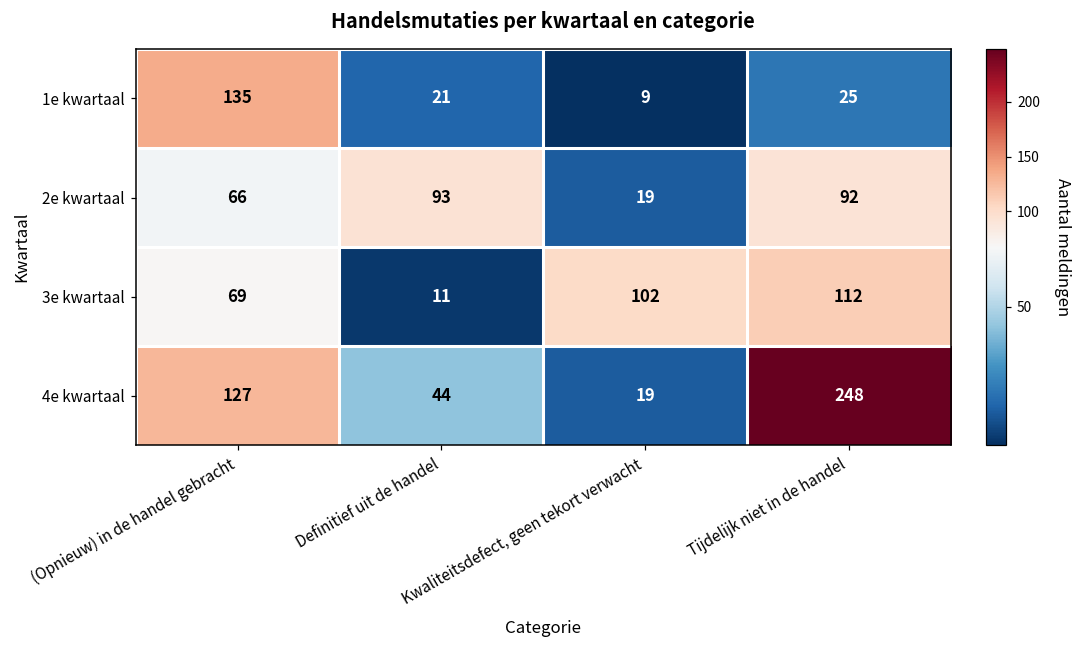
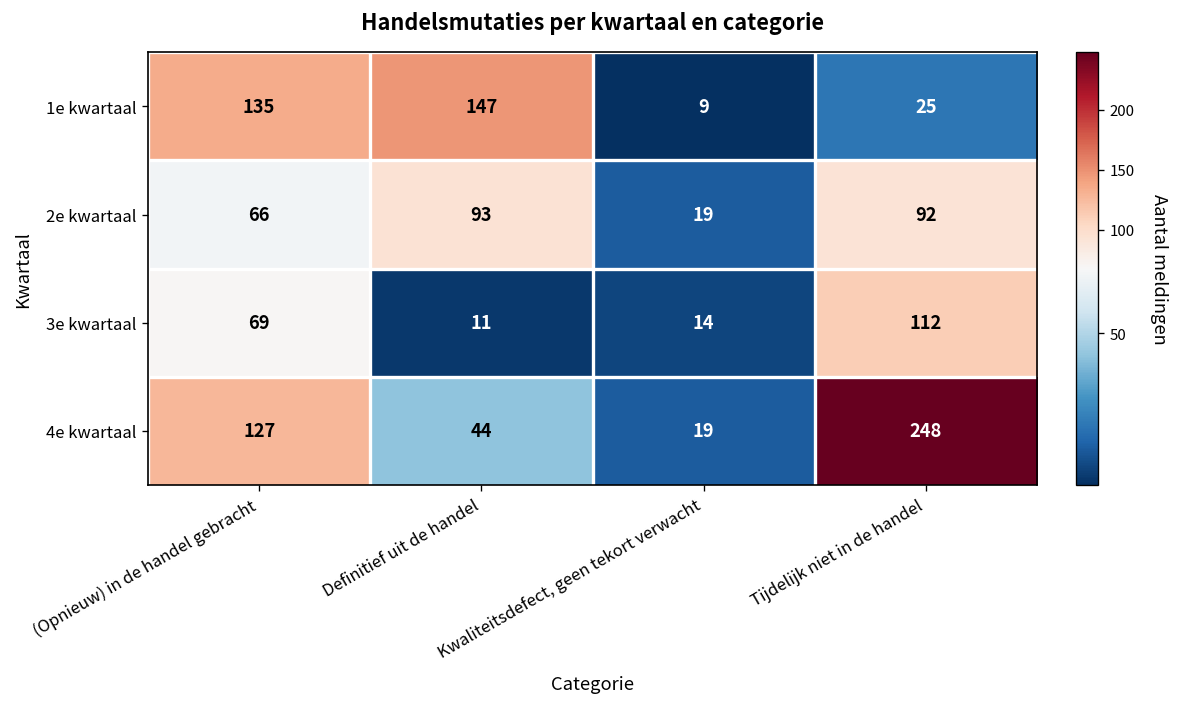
  {
    "1e kwartaal": {
      "(Opnieuw) in de handel gebracht": 135,
-     "Definitief uit de handel": 21,
+     "Definitief uit de handel": 147,
      "Kwaliteitsdefect, geen tekort verwacht": 9,
      "Tijdelijk niet in de handel": 25
    },
    "2e kwartaal": {
      "(Opnieuw) in de handel gebracht": 66,
      "Definitief uit de handel": 93,
      "Kwaliteitsdefect, geen tekort verwacht": 19,
      "Tijdelijk niet in de handel": 92
    },
    "3e kwartaal": {
      "(Opnieuw) in de handel gebracht": 69,
      "Definitief uit de handel": 11,
-     "Kwaliteitsdefect, geen tekort verwacht": 102,
+     "Kwaliteitsdefect, geen tekort verwacht": 14,
      "Tijdelijk niet in de handel": 112
    },
    "4e kwartaal": {
      "(Opnieuw) in de handel gebracht": 127,
      "Definitief uit de handel": 44,
      "Kwaliteitsdefect, geen tekort verwacht": 19,
      "Tijdelijk niet in de handel": 248
    }
  }
